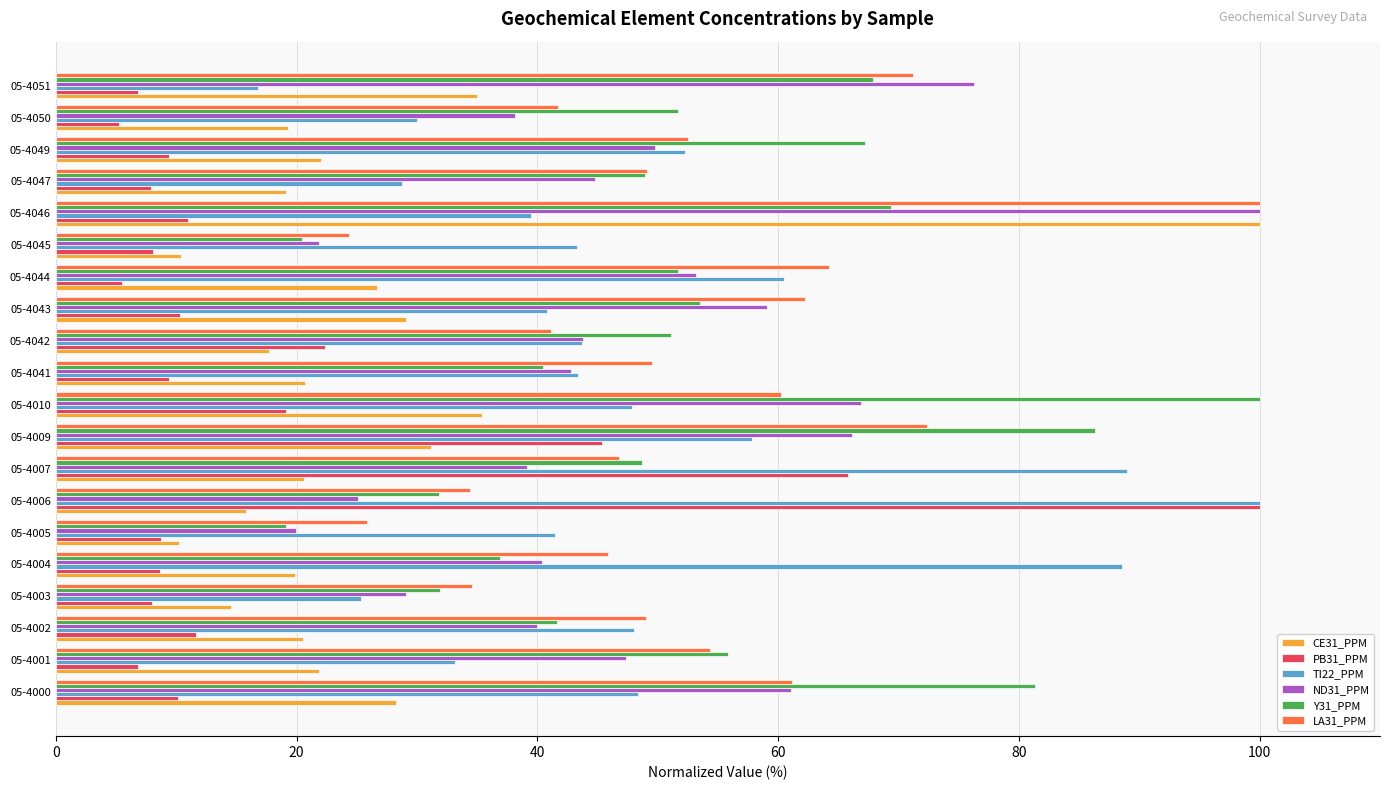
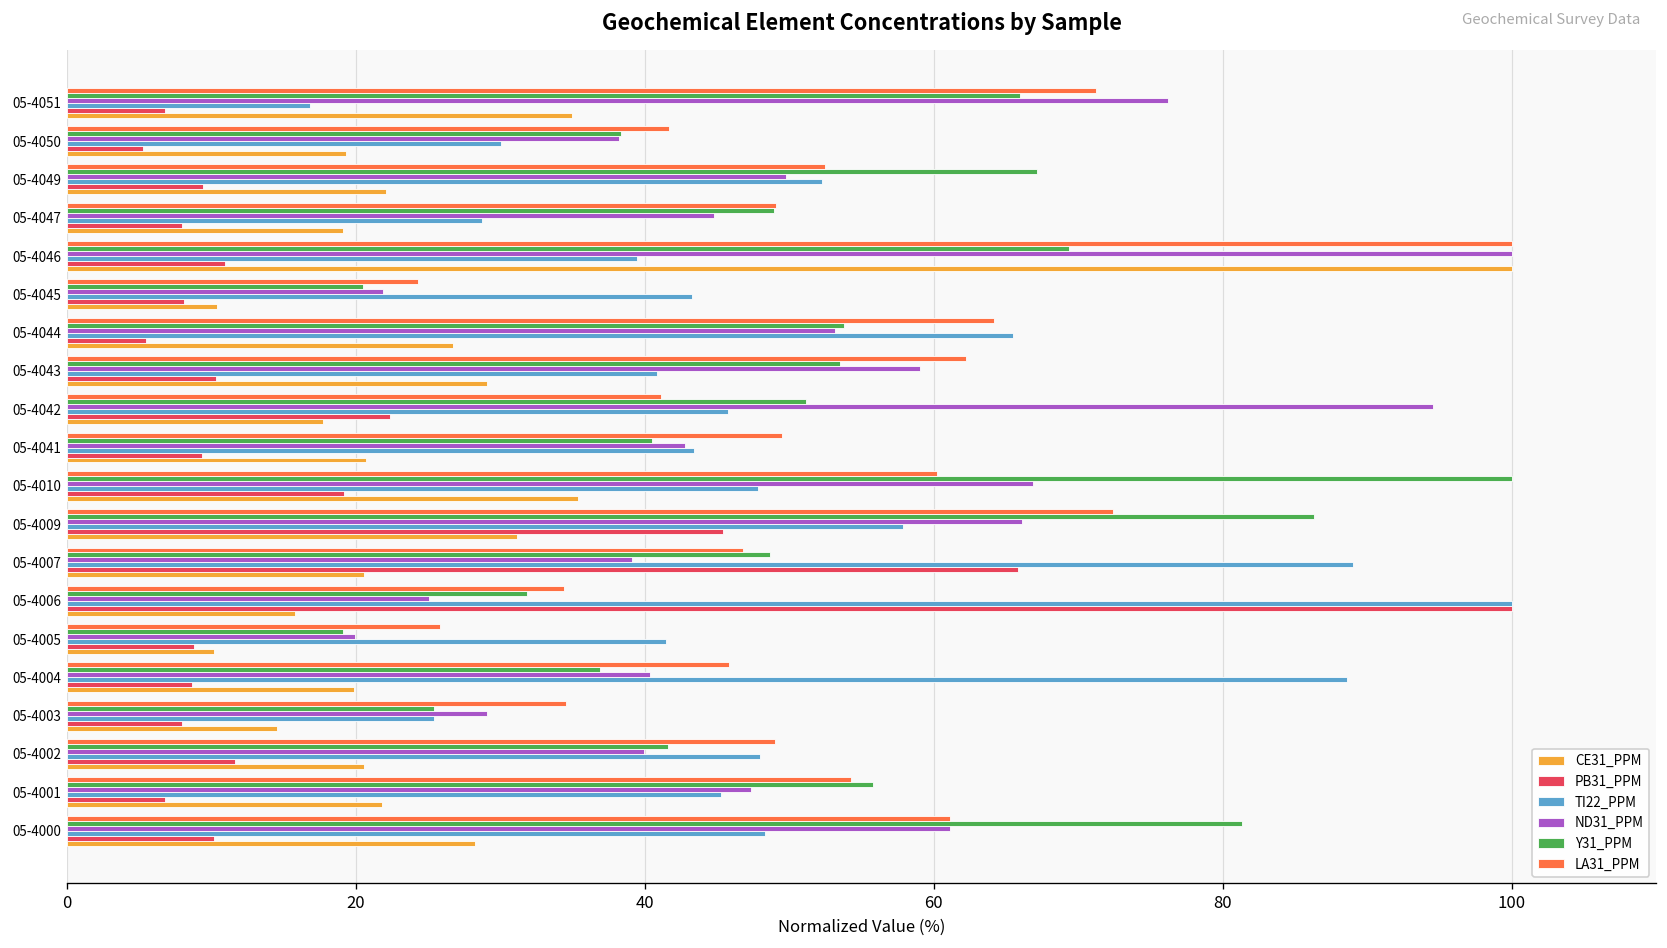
  {
    "TI22_PPM": {
      "05-4051": 16.8,
      "05-4050": 30.0,
      "05-4049": 52.3,
      "05-4047": 28.7,
      "05-4046": 39.5,
      "05-4045": 43.3,
-     "05-4044": 60.5,
+     "05-4044": 65.5,
      "05-4043": 40.8,
-     "05-4042": 43.7,
+     "05-4042": 45.7,
      "05-4041": 43.4,
      "05-4010": 47.9,
      "05-4009": 57.9,
      "05-4007": 89.0,
      "05-4006": 100.0,
      "05-4005": 41.4,
      "05-4004": 88.6,
      "05-4003": 25.4,
      "05-4002": 48.0,
-     "05-4001": 33.2,
+     "05-4001": 45.3,
      "05-4000": 48.3
    },
    "ND31_PPM": {
      "05-4051": 76.2,
      "05-4050": 38.2,
      "05-4049": 49.8,
      "05-4047": 44.8,
      "05-4046": 100.0,
      "05-4045": 21.9,
      "05-4044": 53.1,
      "05-4043": 59.0,
-     "05-4042": 43.8,
+     "05-4042": 94.6,
      "05-4041": 42.8,
      "05-4010": 66.9,
      "05-4009": 66.1,
      "05-4007": 39.1,
      "05-4006": 25.1,
      "05-4005": 19.9,
      "05-4004": 40.4,
      "05-4003": 29.1,
      "05-4002": 40.0,
      "05-4001": 47.3,
      "05-4000": 61.1
    },
    "Y31_PPM": {
-     "05-4051": 67.9,
-     "05-4050": 51.7,
+     "05-4051": 66.0,
+     "05-4050": 38.4,
      "05-4049": 67.2,
      "05-4047": 49.0,
      "05-4046": 69.4,
      "05-4045": 20.5,
-     "05-4044": 51.7,
+     "05-4044": 53.8,
      "05-4043": 53.5,
      "05-4042": 51.1,
      "05-4041": 40.5,
      "05-4010": 100.0,
      "05-4009": 86.3,
      "05-4007": 48.7,
      "05-4006": 31.8,
      "05-4005": 19.1,
      "05-4004": 36.9,
-     "05-4003": 31.9,
+     "05-4003": 25.4,
      "05-4002": 41.6,
      "05-4001": 55.8,
      "05-4000": 81.3
    }
  }
